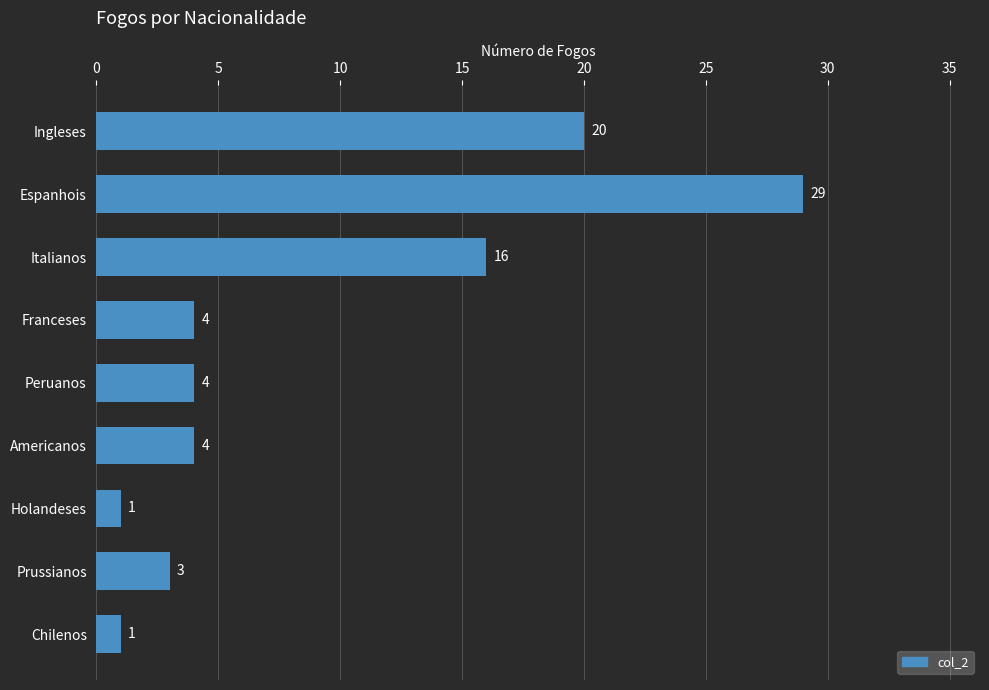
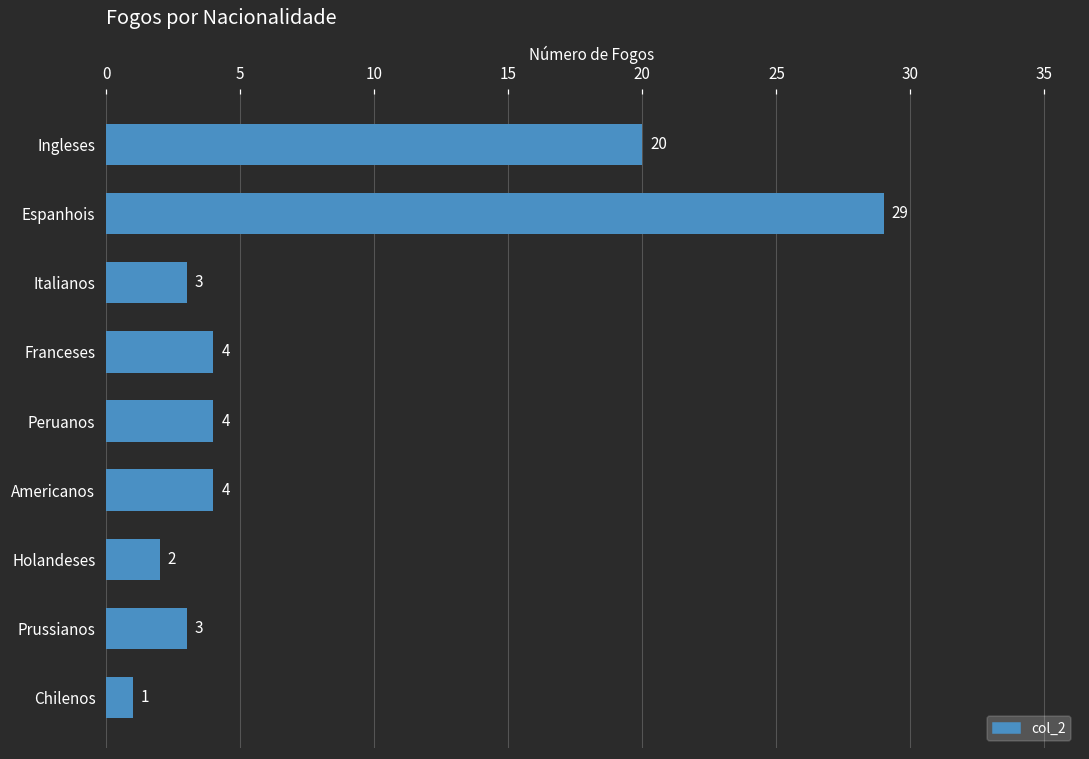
  {
    "Ingleses": 20,
    "Espanhois": 29,
-   "Italianos": 16,
+   "Italianos": 3,
    "Franceses": 4,
    "Peruanos": 4,
    "Americanos": 4,
-   "Holandeses": 1,
+   "Holandeses": 2,
    "Prussianos": 3,
    "Chilenos": 1
  }
